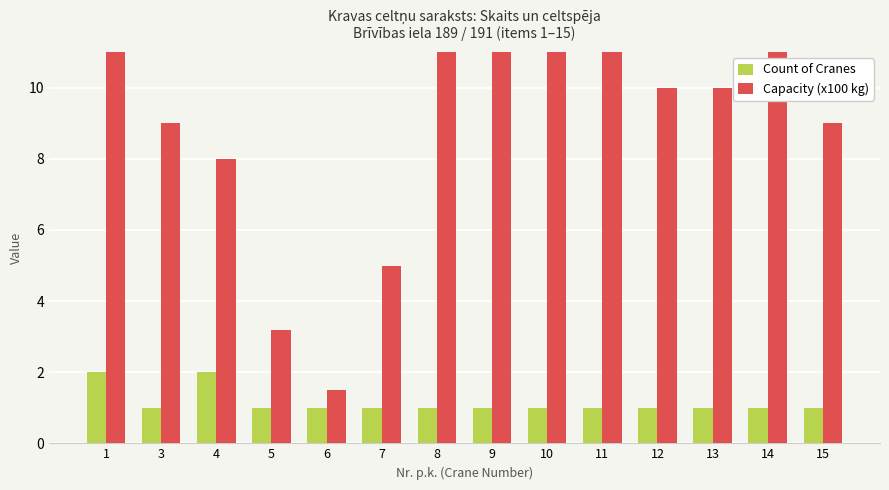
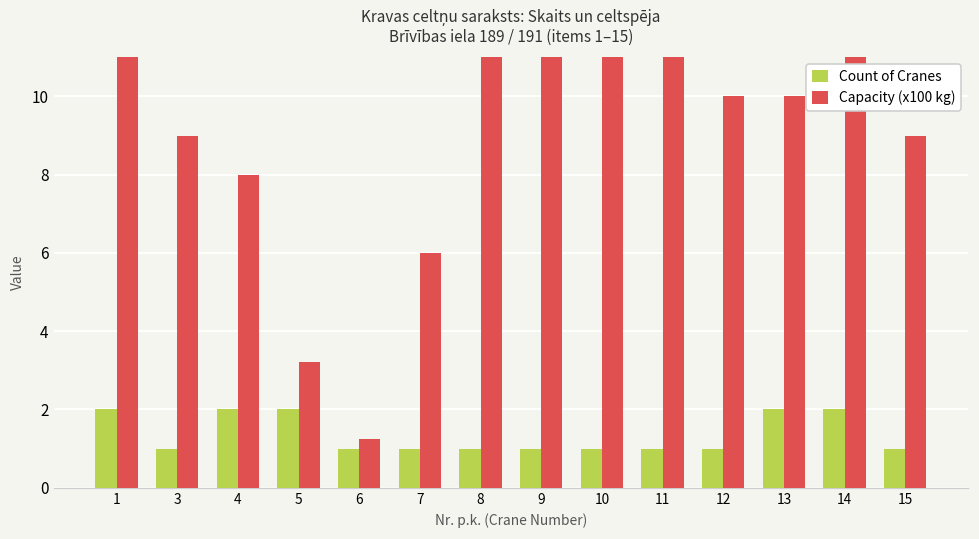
  {
    "Count of Cranes": {
      "1": 2,
      "3": 1,
      "4": 2,
-     "5": 1,
+     "5": 2,
      "6": 1,
      "7": 1,
      "8": 1,
      "9": 1,
      "10": 1,
      "11": 1,
      "12": 1,
-     "13": 1,
-     "14": 1,
+     "13": 2,
+     "14": 2,
      "15": 1
    },
    "Capacity (x100 kg)": {
      "3": 9.0,
      "4": 8.0,
      "5": 3.2,
-     "6": 1.5,
-     "7": 5,
+     "6": 1.3,
+     "7": 6,
      "12": 10.0,
      "13": 10.0,
      "15": 9.0
    }
  }
